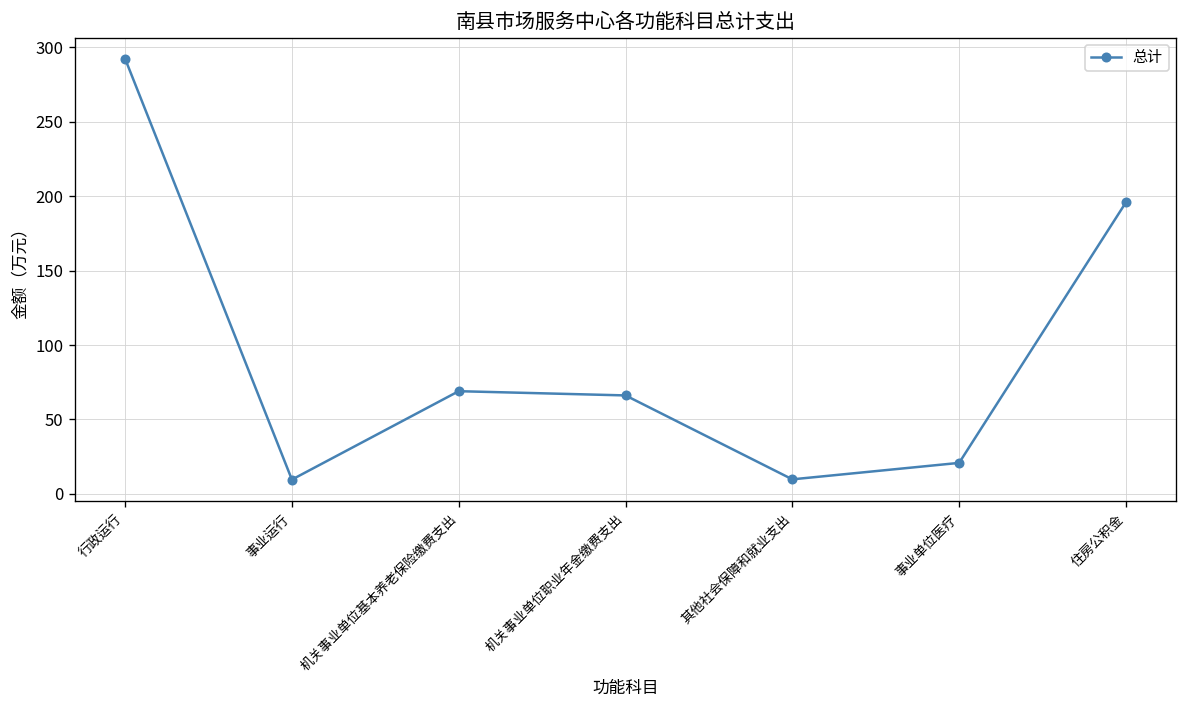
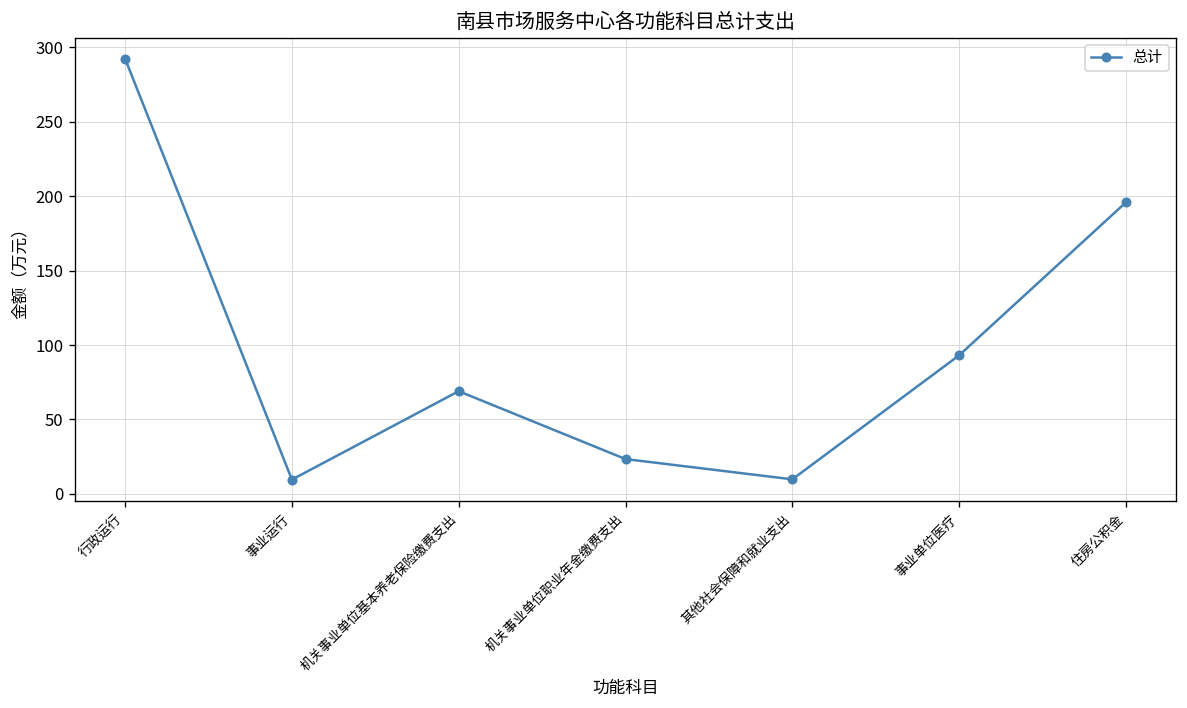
  {
    "行政运行": 293,
    "事业运行": 10,
    "机关事业单位基本养老保险缴费支出": 69,
-   "机关事业单位职业年金缴费支出": 66,
+   "机关事业单位职业年金缴费支出": 23,
    "其他社会保障和就业支出": 10,
-   "事业单位医疗": 21,
+   "事业单位医疗": 93,
    "住房公积金": 196
  }
